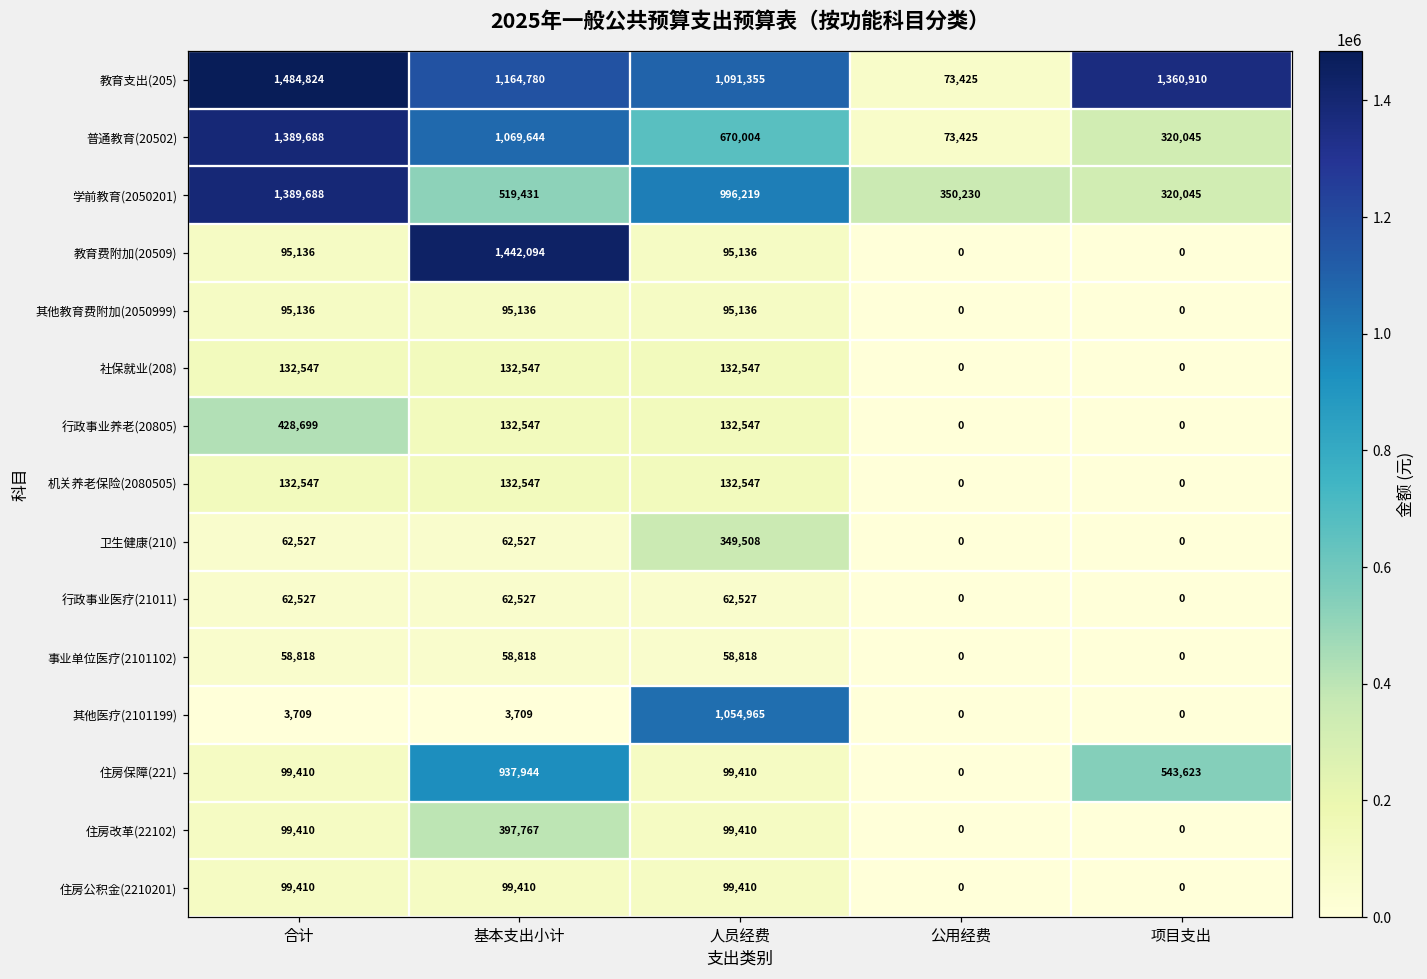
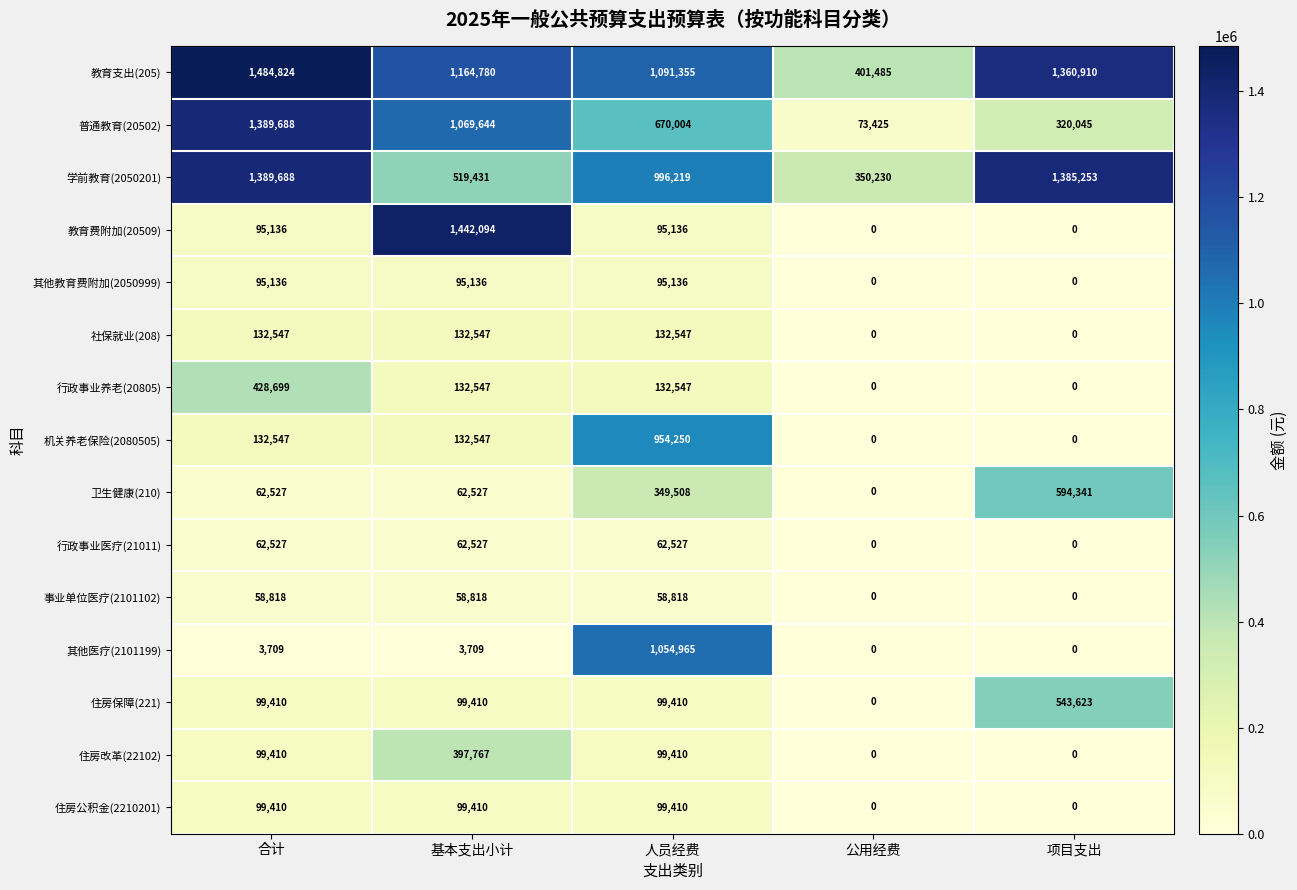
  {
    "教育支出(205)": {
      "合计": "1,484,824",
      "基本支出小计": "1,164,780",
      "人员经费": "1,091,355",
-     "公用经费": "73,425",
+     "公用经费": "401,485",
      "项目支出": "1,360,910"
    },
    "普通教育(20502)": {
      "合计": "1,389,688",
      "基本支出小计": "1,069,644",
      "人员经费": "670,004",
      "公用经费": "73,425",
      "项目支出": "320,045"
    },
    "学前教育(2050201)": {
      "合计": "1,389,688",
      "基本支出小计": "519,431",
      "人员经费": "996,219",
      "公用经费": "350,230",
-     "项目支出": "320,045"
+     "项目支出": "1,385,253"
    },
    "教育费附加(20509)": {
      "合计": "95,136",
      "基本支出小计": "1,442,094",
      "人员经费": "95,136",
      "公用经费": "0",
      "项目支出": "0"
    },
    "其他教育费附加(2050999)": {
      "合计": "95,136",
      "基本支出小计": "95,136",
      "人员经费": "95,136",
      "公用经费": "0",
      "项目支出": "0"
    },
    "社保就业(208)": {
      "合计": "132,547",
      "基本支出小计": "132,547",
      "人员经费": "132,547",
      "公用经费": "0",
      "项目支出": "0"
    },
    "行政事业养老(20805)": {
      "合计": "428,699",
      "基本支出小计": "132,547",
      "人员经费": "132,547",
      "公用经费": "0",
      "项目支出": "0"
    },
    "机关养老保险(2080505)": {
      "合计": "132,547",
      "基本支出小计": "132,547",
-     "人员经费": "132,547",
+     "人员经费": "954,250",
      "公用经费": "0",
      "项目支出": "0"
    },
    "卫生健康(210)": {
      "合计": "62,527",
      "基本支出小计": "62,527",
      "人员经费": "349,508",
      "公用经费": "0",
-     "项目支出": "0"
+     "项目支出": "594,341"
    },
    "行政事业医疗(21011)": {
      "合计": "62,527",
      "基本支出小计": "62,527",
      "人员经费": "62,527",
      "公用经费": "0",
      "项目支出": "0"
    },
    "事业单位医疗(2101102)": {
      "合计": "58,818",
      "基本支出小计": "58,818",
      "人员经费": "58,818",
      "公用经费": "0",
      "项目支出": "0"
    },
    "其他医疗(2101199)": {
      "合计": "3,709",
      "基本支出小计": "3,709",
      "人员经费": "1,054,965",
      "公用经费": "0",
      "项目支出": "0"
    },
    "住房保障(221)": {
      "合计": "99,410",
-     "基本支出小计": "937,944",
+     "基本支出小计": "99,410",
      "人员经费": "99,410",
      "公用经费": "0",
      "项目支出": "543,623"
    },
    "住房改革(22102)": {
      "合计": "99,410",
      "基本支出小计": "397,767",
      "人员经费": "99,410",
      "公用经费": "0",
      "项目支出": "0"
    },
    "住房公积金(2210201)": {
      "合计": "99,410",
      "基本支出小计": "99,410",
      "人员经费": "99,410",
      "公用经费": "0",
      "项目支出": "0"
    }
  }
